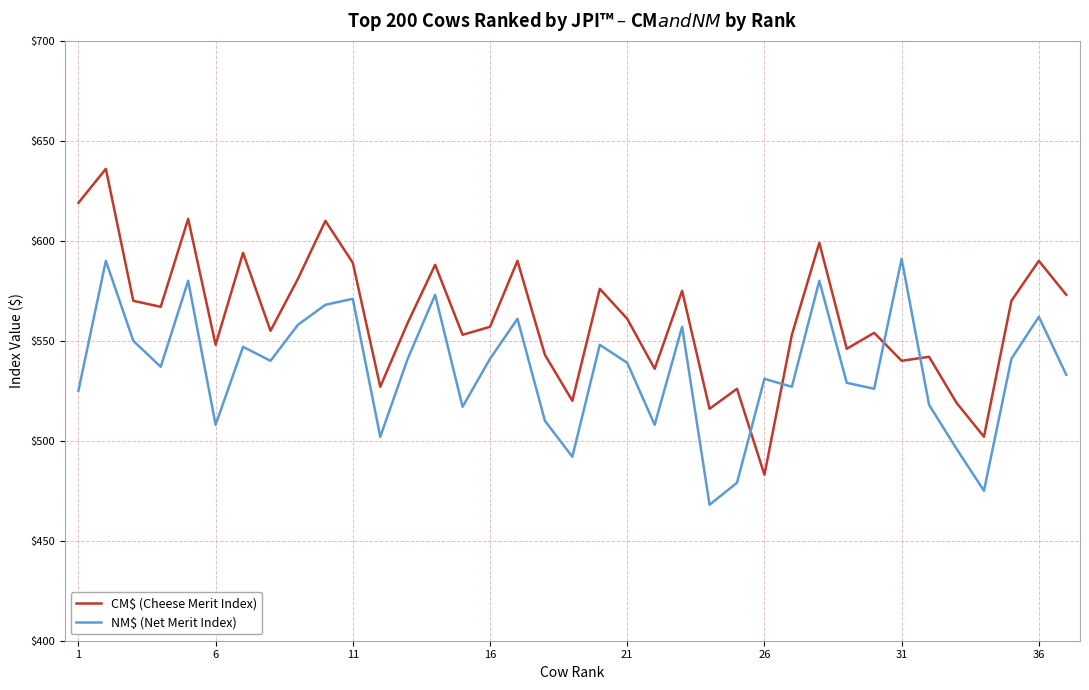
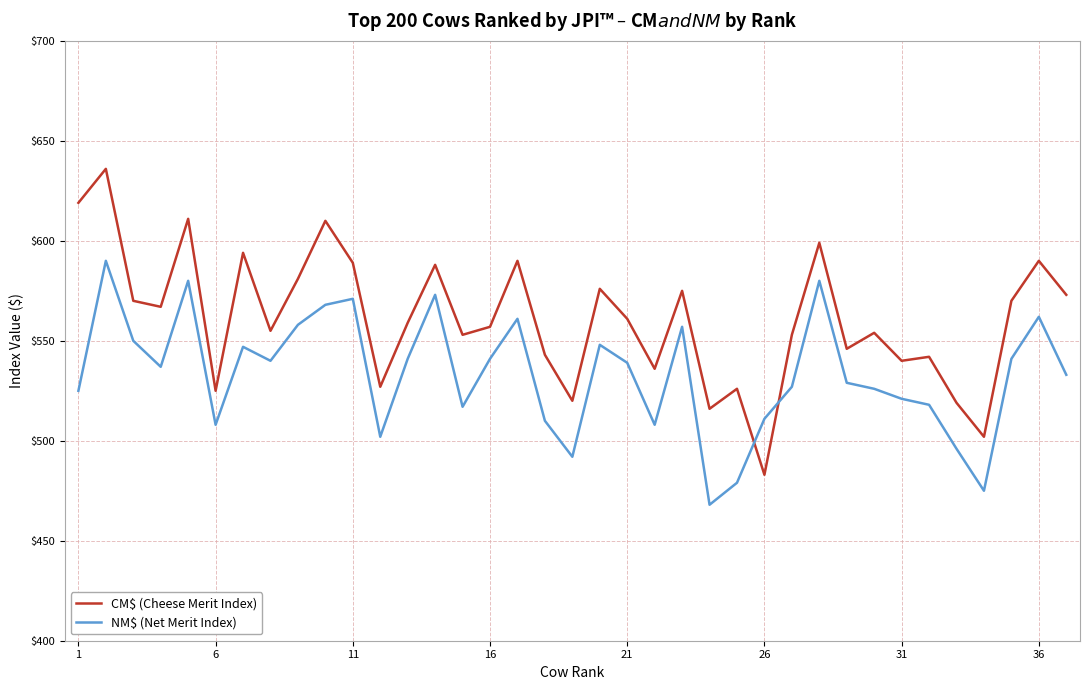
  {
    "CM$ (Cheese Merit Index)": {
      "1": "$619",
-     "6": "$548",
+     "6": "$525",
      "11": "$589",
      "16": "$557",
      "21": "$561",
      "26": "$483",
      "31": "$540",
      "36": "$590"
    },
    "NM$ (Net Merit Index)": {
      "1": "$525",
      "6": "$508",
      "11": "$571",
      "16": "$541",
      "21": "$539",
-     "26": "$531",
-     "31": "$591",
+     "26": "$511",
+     "31": "$521",
      "36": "$562"
    }
  }
